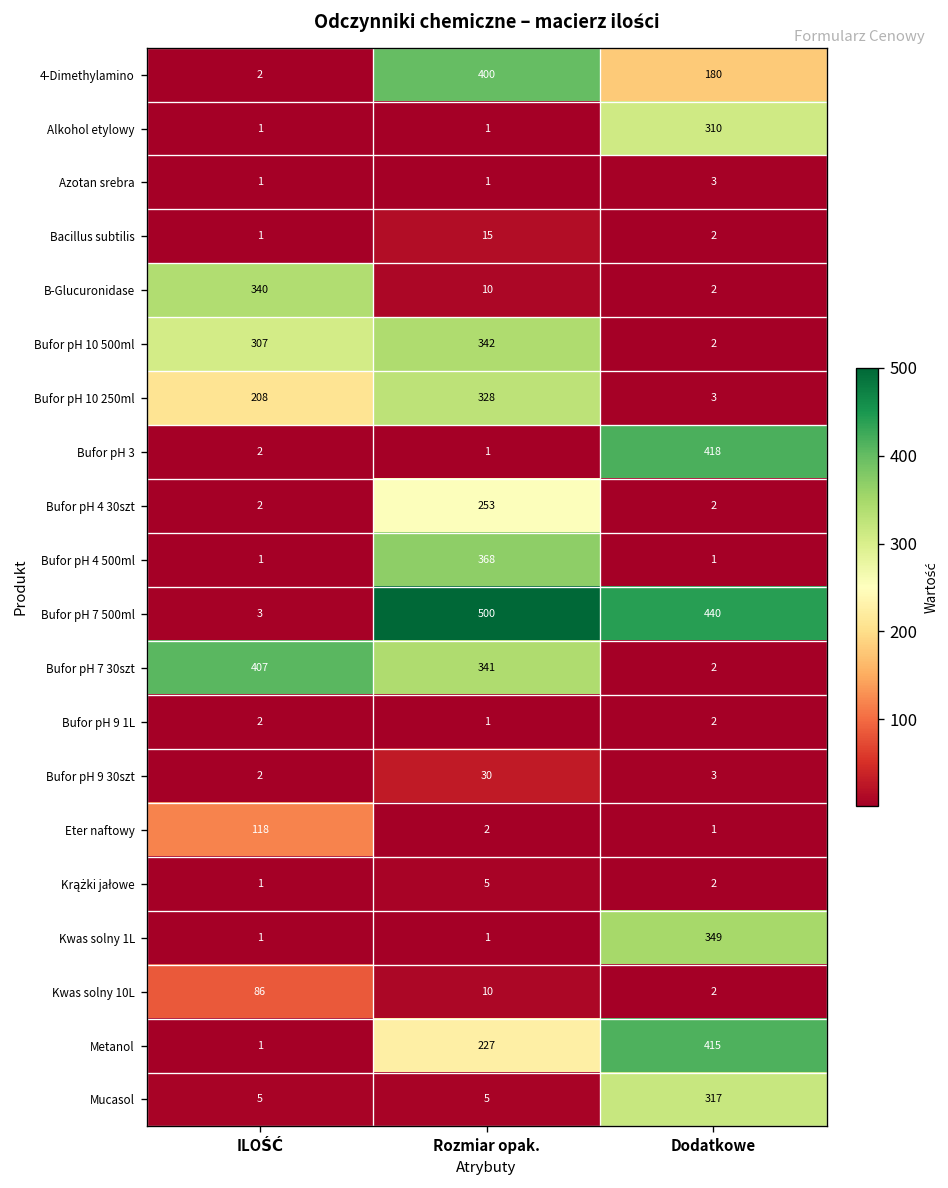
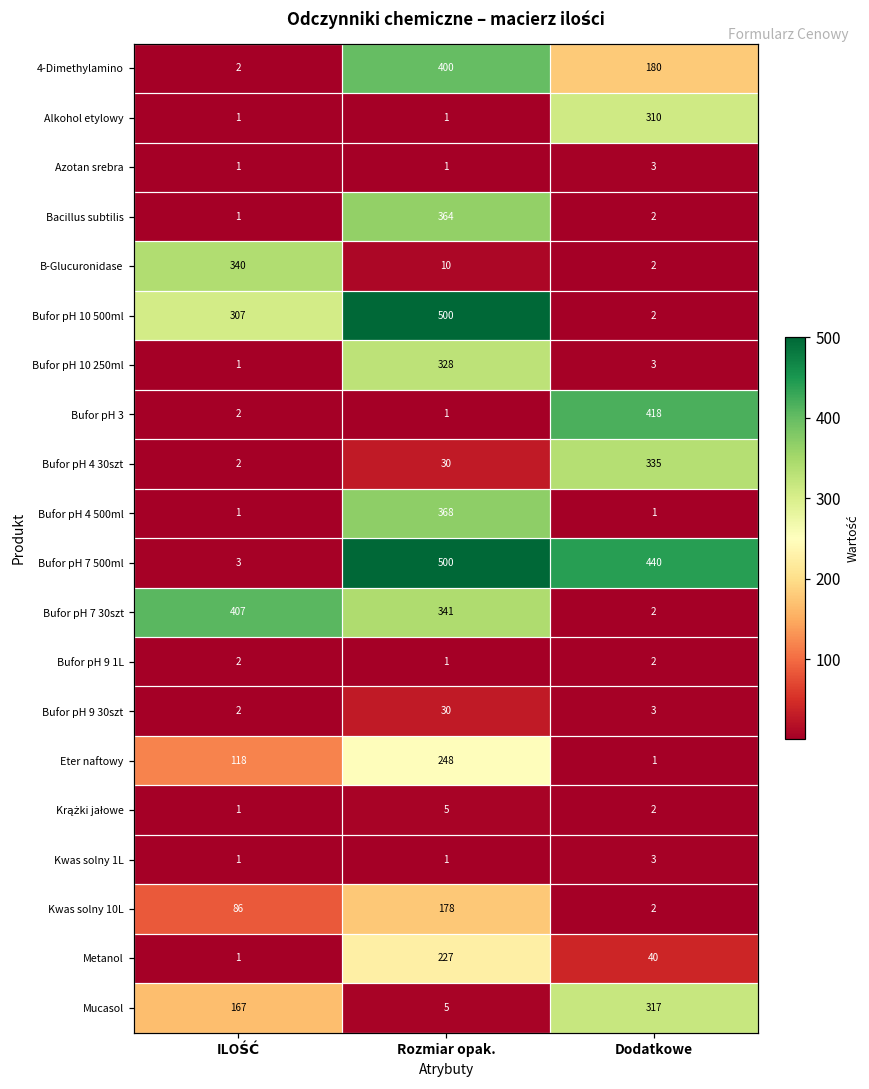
  {
    "4-Dimethylamino": {
      "ILOŚĆ": 2,
      "Rozmiar opak.": 400,
      "Dodatkowe": 180
    },
    "Alkohol etylowy": {
      "ILOŚĆ": 1,
      "Rozmiar opak.": 1,
      "Dodatkowe": 310
    },
    "Azotan srebra": {
      "ILOŚĆ": 1,
      "Rozmiar opak.": 1,
      "Dodatkowe": 3
    },
    "Bacillus subtilis": {
      "ILOŚĆ": 1,
-     "Rozmiar opak.": 15,
+     "Rozmiar opak.": 364,
      "Dodatkowe": 2
    },
    "B-Glucuronidase": {
      "ILOŚĆ": 340,
      "Rozmiar opak.": 10,
      "Dodatkowe": 2
    },
    "Bufor pH 10 500ml": {
      "ILOŚĆ": 307,
-     "Rozmiar opak.": 342,
+     "Rozmiar opak.": 500,
      "Dodatkowe": 2
    },
    "Bufor pH 10 250ml": {
-     "ILOŚĆ": 208,
+     "ILOŚĆ": 1,
      "Rozmiar opak.": 328,
      "Dodatkowe": 3
    },
    "Bufor pH 3": {
      "ILOŚĆ": 2,
      "Rozmiar opak.": 1,
      "Dodatkowe": 418
    },
    "Bufor pH 4 30szt": {
      "ILOŚĆ": 2,
-     "Rozmiar opak.": 253,
-     "Dodatkowe": 2
+     "Rozmiar opak.": 30,
+     "Dodatkowe": 335
    },
    "Bufor pH 4 500ml": {
      "ILOŚĆ": 1,
      "Rozmiar opak.": 368,
      "Dodatkowe": 1
    },
    "Bufor pH 7 500ml": {
      "ILOŚĆ": 3,
      "Rozmiar opak.": 500,
      "Dodatkowe": 440
    },
    "Bufor pH 7 30szt": {
      "ILOŚĆ": 407,
      "Rozmiar opak.": 341,
      "Dodatkowe": 2
    },
    "Bufor pH 9 1L": {
      "ILOŚĆ": 2,
      "Rozmiar opak.": 1,
      "Dodatkowe": 2
    },
    "Bufor pH 9 30szt": {
      "ILOŚĆ": 2,
      "Rozmiar opak.": 30,
      "Dodatkowe": 3
    },
    "Eter naftowy": {
      "ILOŚĆ": 118,
-     "Rozmiar opak.": 2,
+     "Rozmiar opak.": 248,
      "Dodatkowe": 1
    },
    "Krążki jałowe": {
      "ILOŚĆ": 1,
      "Rozmiar opak.": 5,
      "Dodatkowe": 2
    },
    "Kwas solny 1L": {
      "ILOŚĆ": 1,
      "Rozmiar opak.": 1,
-     "Dodatkowe": 349
+     "Dodatkowe": 3
    },
    "Kwas solny 10L": {
      "ILOŚĆ": 86,
-     "Rozmiar opak.": 10,
+     "Rozmiar opak.": 178,
      "Dodatkowe": 2
    },
    "Metanol": {
      "ILOŚĆ": 1,
      "Rozmiar opak.": 227,
-     "Dodatkowe": 415
+     "Dodatkowe": 40
    },
    "Mucasol": {
-     "ILOŚĆ": 5,
+     "ILOŚĆ": 167,
      "Rozmiar opak.": 5,
      "Dodatkowe": 317
    }
  }
